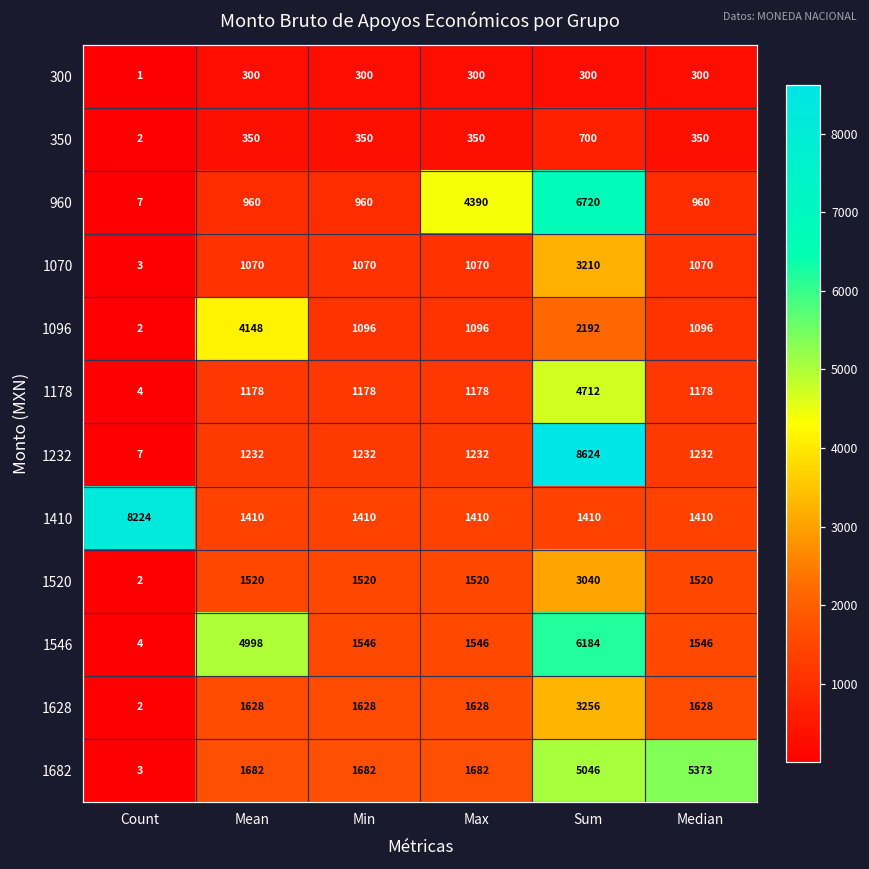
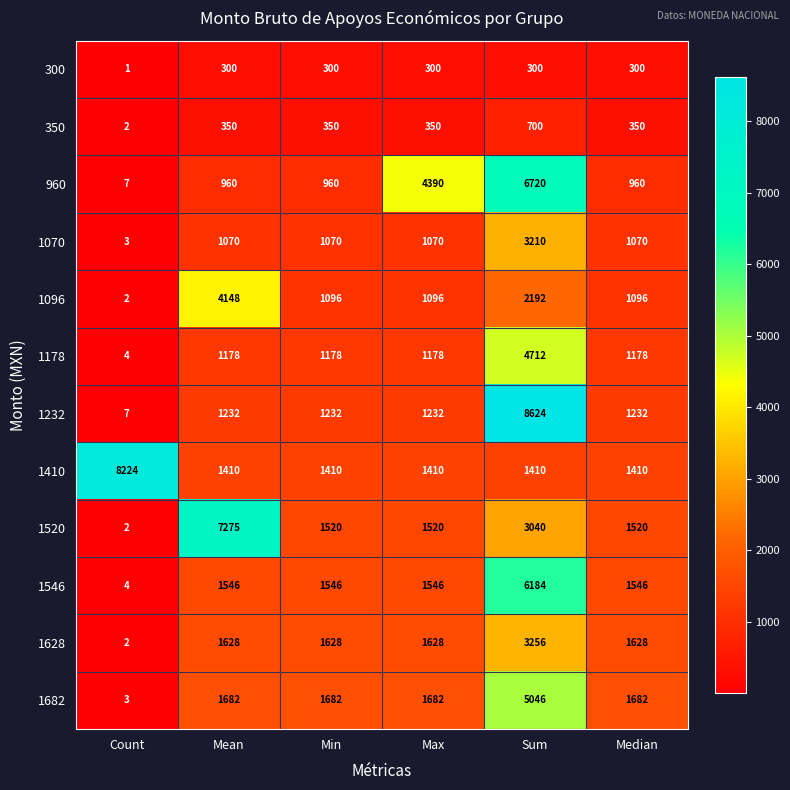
  {
    "300": {
      "Count": 1,
      "Mean": 300,
      "Min": 300,
      "Max": 300,
      "Sum": 300,
      "Median": 300
    },
    "350": {
      "Count": 2,
      "Mean": 350,
      "Min": 350,
      "Max": 350,
      "Sum": 700,
      "Median": 350
    },
    "960": {
      "Count": 7,
      "Mean": 960,
      "Min": 960,
      "Max": 4390,
      "Sum": 6720,
      "Median": 960
    },
    "1070": {
      "Count": 3,
      "Mean": 1070,
      "Min": 1070,
      "Max": 1070,
      "Sum": 3210,
      "Median": 1070
    },
    "1096": {
      "Count": 2,
      "Mean": 4148,
      "Min": 1096,
      "Max": 1096,
      "Sum": 2192,
      "Median": 1096
    },
    "1178": {
      "Count": 4,
      "Mean": 1178,
      "Min": 1178,
      "Max": 1178,
      "Sum": 4712,
      "Median": 1178
    },
    "1232": {
      "Count": 7,
      "Mean": 1232,
      "Min": 1232,
      "Max": 1232,
      "Sum": 8624,
      "Median": 1232
    },
    "1410": {
      "Count": 8224,
      "Mean": 1410,
      "Min": 1410,
      "Max": 1410,
      "Sum": 1410,
      "Median": 1410
    },
    "1520": {
      "Count": 2,
-     "Mean": 1520,
+     "Mean": 7275,
      "Min": 1520,
      "Max": 1520,
      "Sum": 3040,
      "Median": 1520
    },
    "1546": {
      "Count": 4,
-     "Mean": 4998,
+     "Mean": 1546,
      "Min": 1546,
      "Max": 1546,
      "Sum": 6184,
      "Median": 1546
    },
    "1628": {
      "Count": 2,
      "Mean": 1628,
      "Min": 1628,
      "Max": 1628,
      "Sum": 3256,
      "Median": 1628
    },
    "1682": {
      "Count": 3,
      "Mean": 1682,
      "Min": 1682,
      "Max": 1682,
      "Sum": 5046,
-     "Median": 5373
+     "Median": 1682
    }
  }
